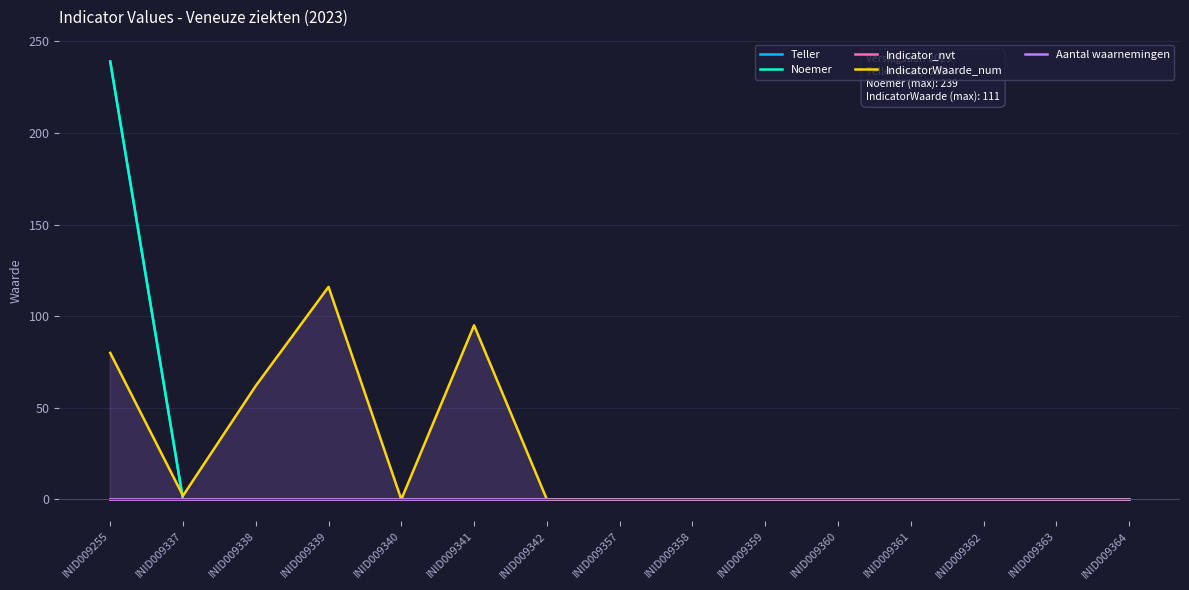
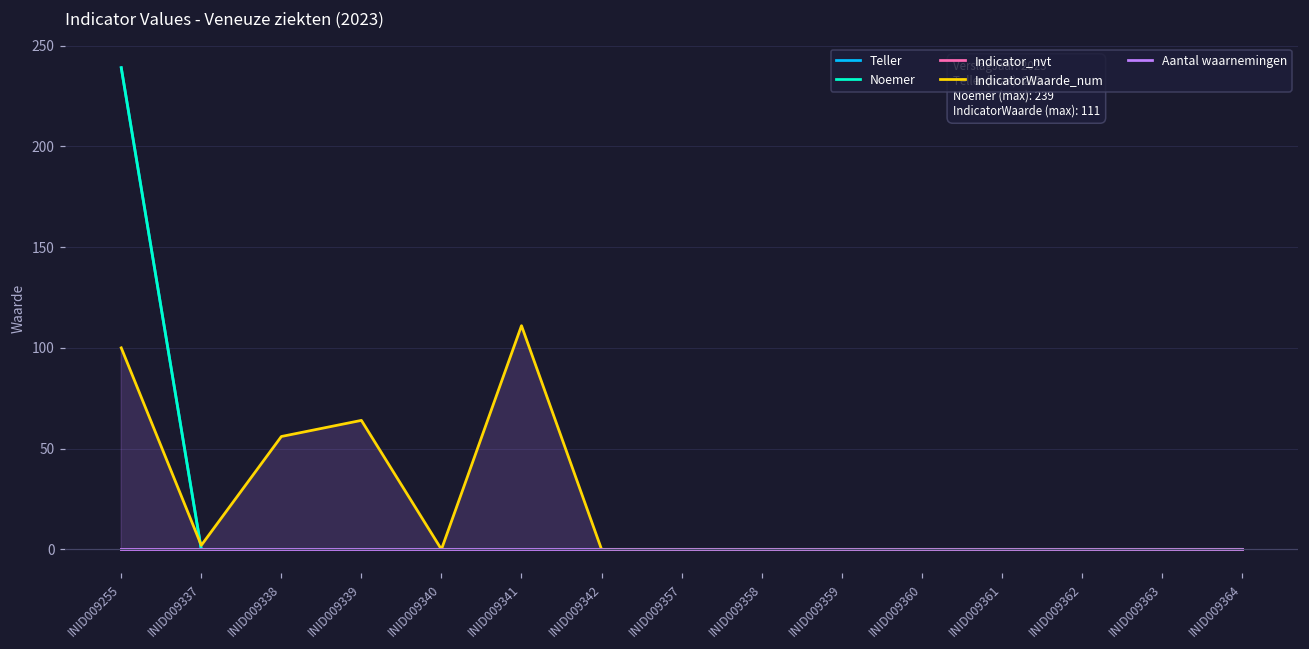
  {
    "Noemer": {
      "INID009255": 239
    },
    "Aantal waarnemingen": {
      "INID009255": 0
    },
    "IndicatorWaarde_num": {
-     "INID009255": 80,
+     "INID009255": 100,
      "INID009337": 2,
-     "INID009338": 62,
-     "INID009339": 116,
-     "INID009341": 95
+     "INID009338": 56,
+     "INID009339": 64,
+     "INID009341": 111
    }
  }
